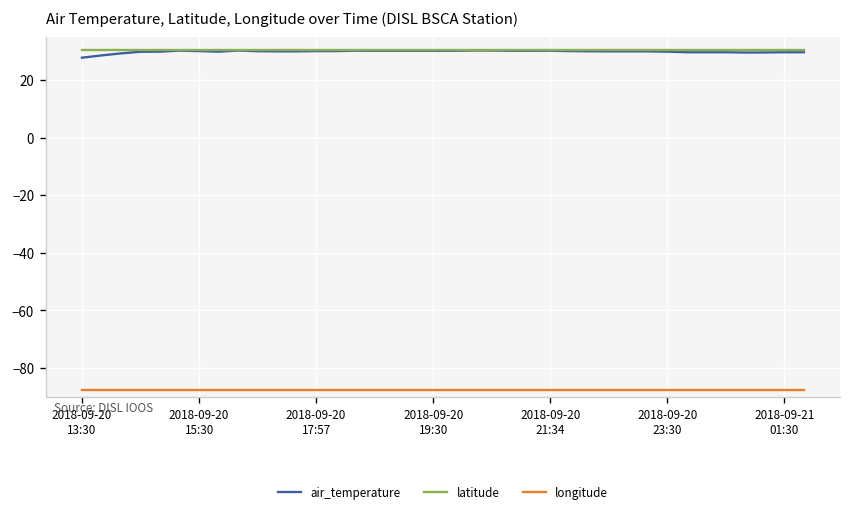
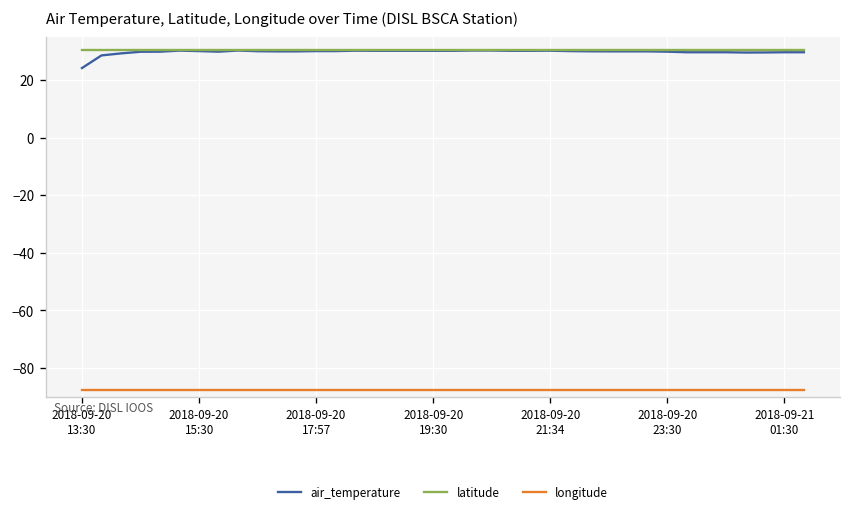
  {
    "air_temperature": {
-     "2018-09-20 13:30": 28
+     "2018-09-20 13:30": 24
    },
    "latitude": {
      "2018-09-20 13:30": 30
    },
    "longitude": {
      "2018-09-20 13:30": -88,
      "2018-09-20 15:30": -88,
      "2018-09-20 17:57": -88,
      "2018-09-20 19:30": -88,
      "2018-09-20 21:34": -88,
      "2018-09-20 23:30": -88,
      "2018-09-21 01:30": -88
    }
  }
